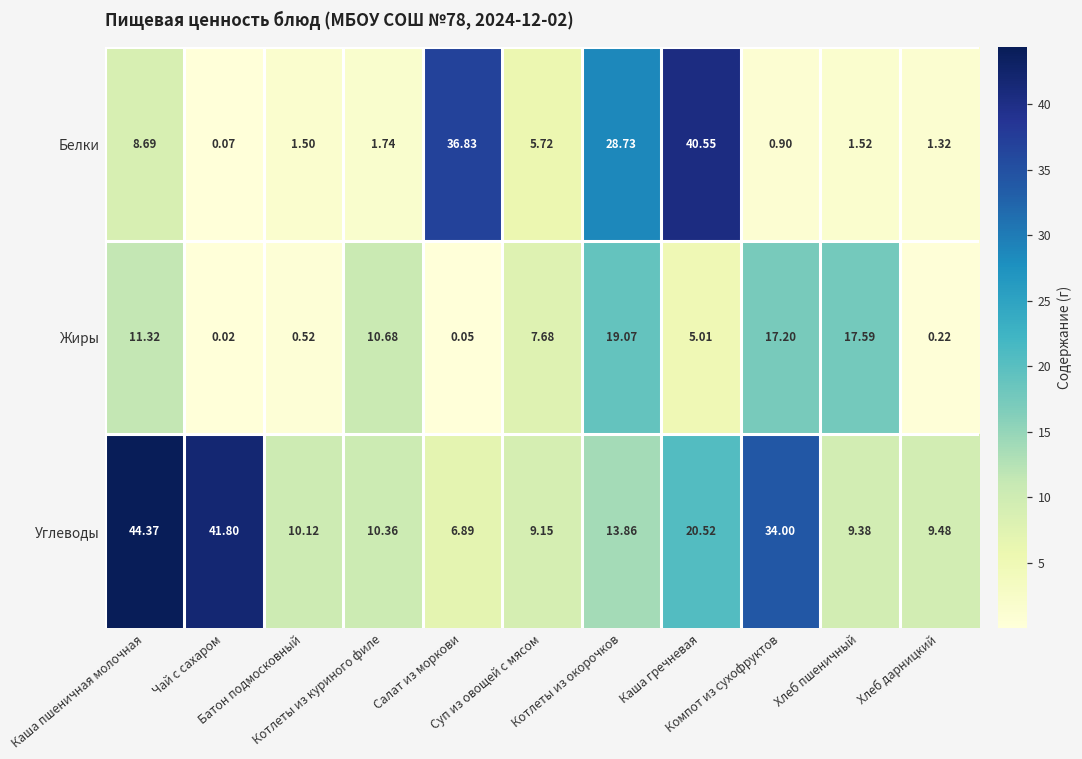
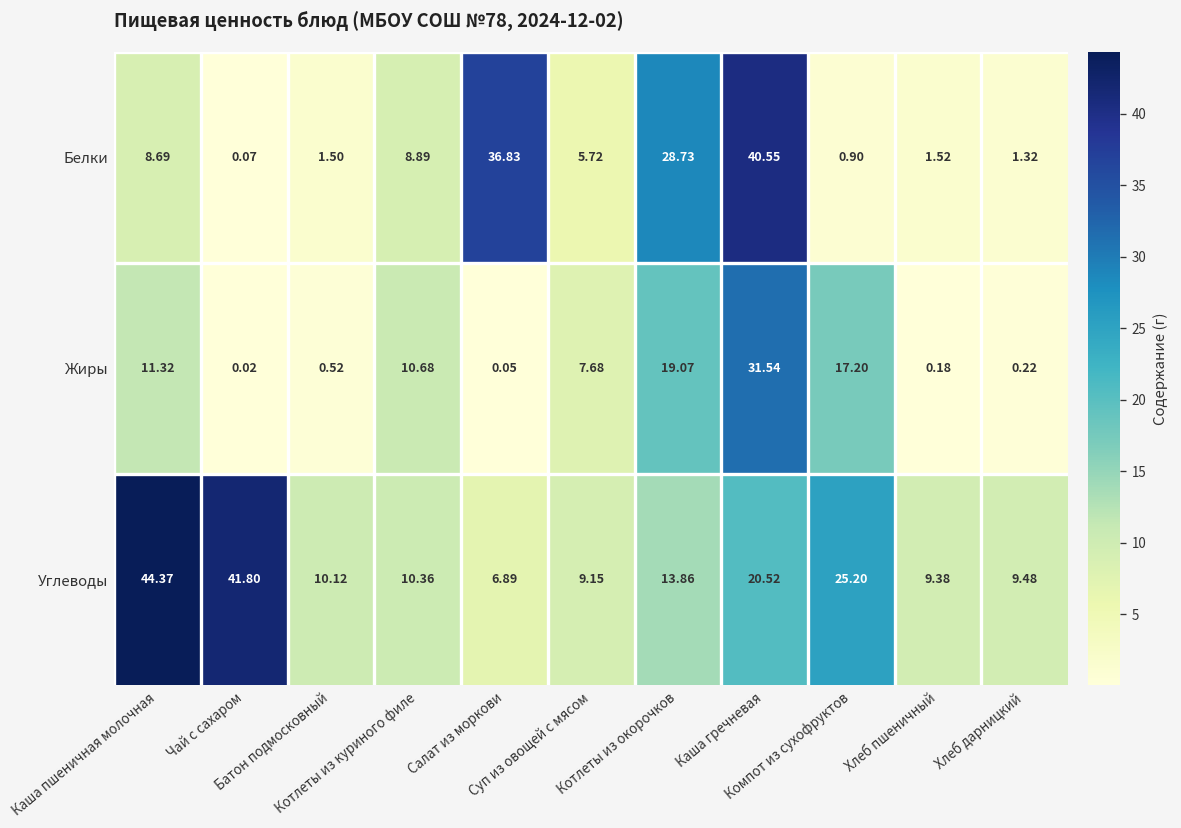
  {
    "Белки": {
      "Каша пшеничная молочная": 8.69,
      "Чай с сахаром": 0.07,
      "Батон подмосковный": 1.50,
-     "Котлеты из куриного филе": 1.74,
+     "Котлеты из куриного филе": 8.89,
      "Салат из моркови": 36.83,
      "Суп из овощей с мясом": 5.72,
      "Котлеты из окорочков": 28.73,
      "Каша гречневая": 40.55,
      "Компот из сухофруктов": 0.90,
      "Хлеб пшеничный": 1.52,
      "Хлеб дарницкий": 1.32
    },
    "Жиры": {
      "Каша пшеничная молочная": 11.32,
      "Чай с сахаром": 0.02,
      "Батон подмосковный": 0.52,
      "Котлеты из куриного филе": 10.68,
      "Салат из моркови": 0.05,
      "Суп из овощей с мясом": 7.68,
      "Котлеты из окорочков": 19.07,
-     "Каша гречневая": 5.01,
+     "Каша гречневая": 31.54,
      "Компот из сухофруктов": 17.20,
-     "Хлеб пшеничный": 17.59,
+     "Хлеб пшеничный": 0.18,
      "Хлеб дарницкий": 0.22
    },
    "Углеводы": {
      "Каша пшеничная молочная": 44.37,
      "Чай с сахаром": 41.80,
      "Батон подмосковный": 10.12,
      "Котлеты из куриного филе": 10.36,
      "Салат из моркови": 6.89,
      "Суп из овощей с мясом": 9.15,
      "Котлеты из окорочков": 13.86,
      "Каша гречневая": 20.52,
-     "Компот из сухофруктов": 34.00,
+     "Компот из сухофруктов": 25.20,
      "Хлеб пшеничный": 9.38,
      "Хлеб дарницкий": 9.48
    }
  }
